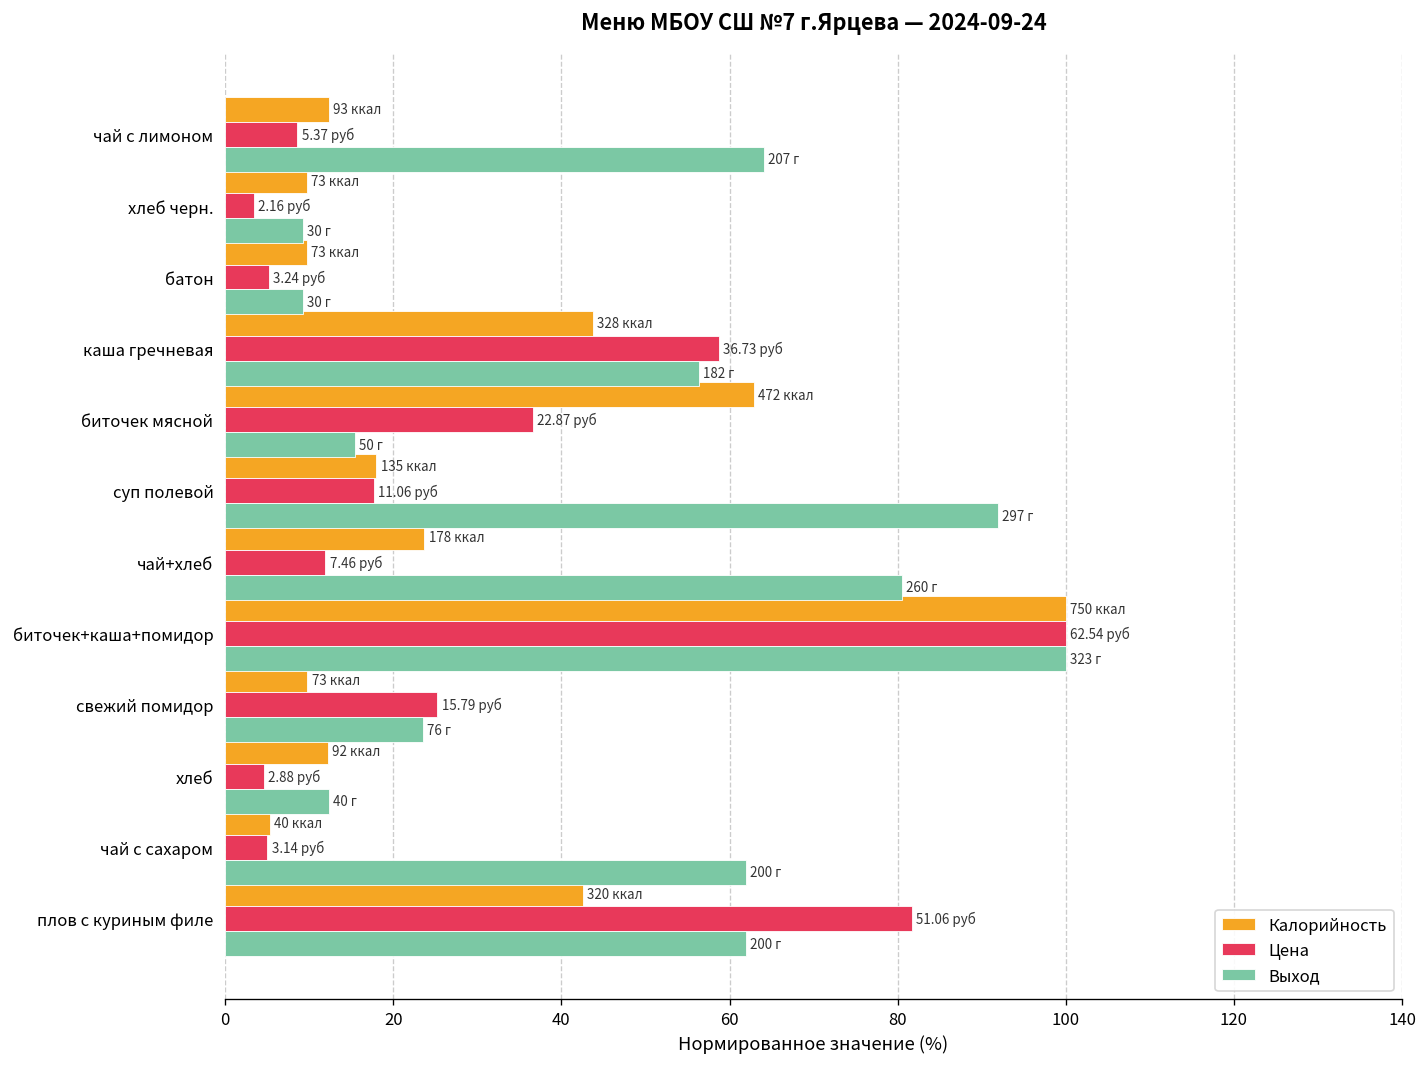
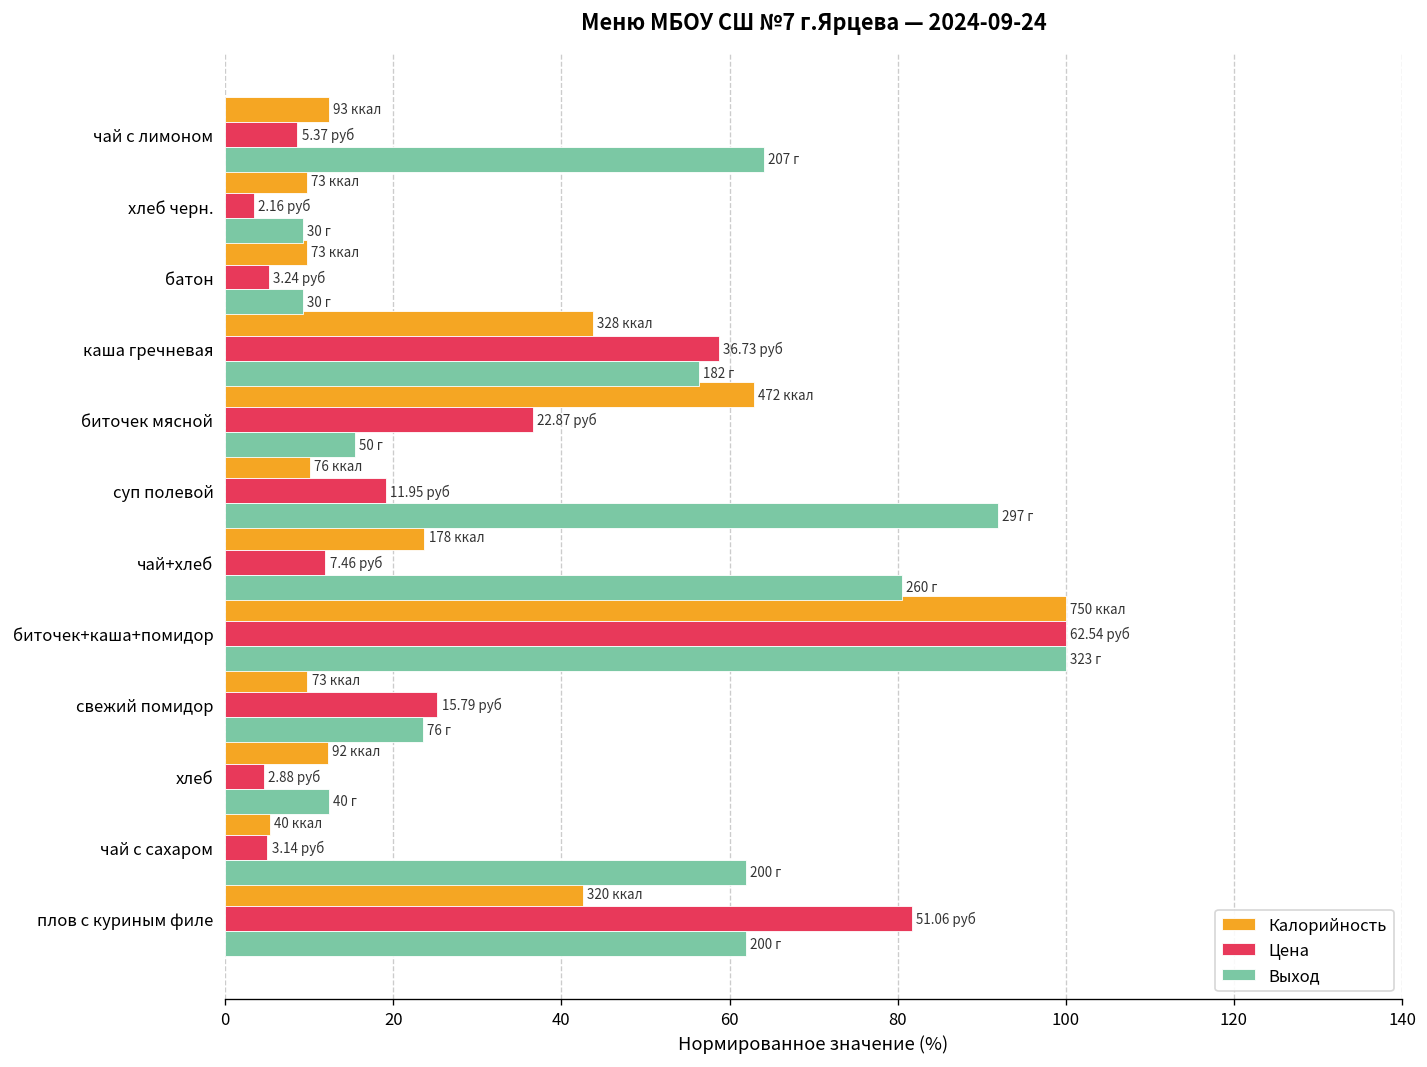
  {
    "Калорийность": {
-     "суп полевой": 135
+     "суп полевой": 76
    },
    "Цена": {
-     "суп полевой": 11.06
+     "суп полевой": 11.95
    }
  }
